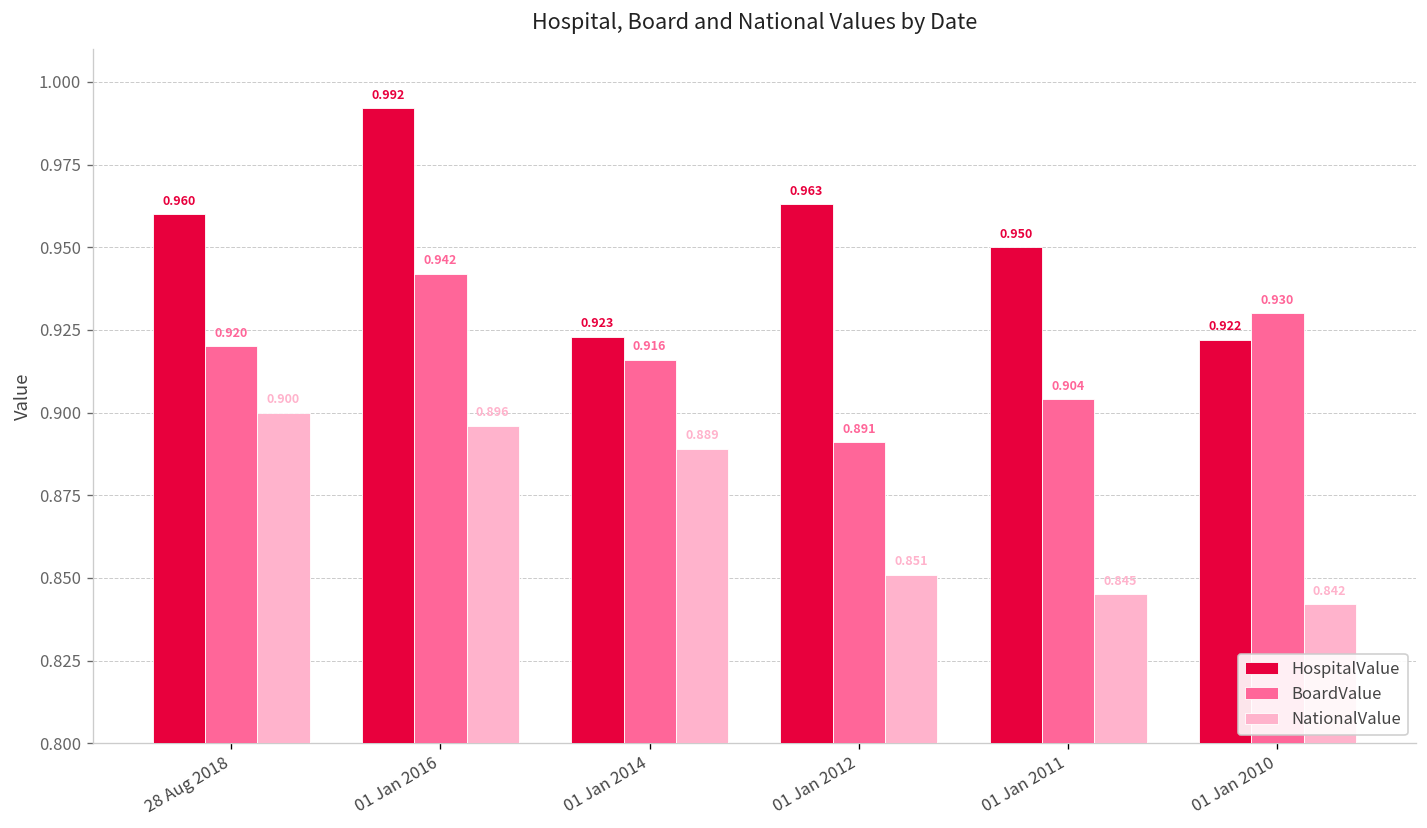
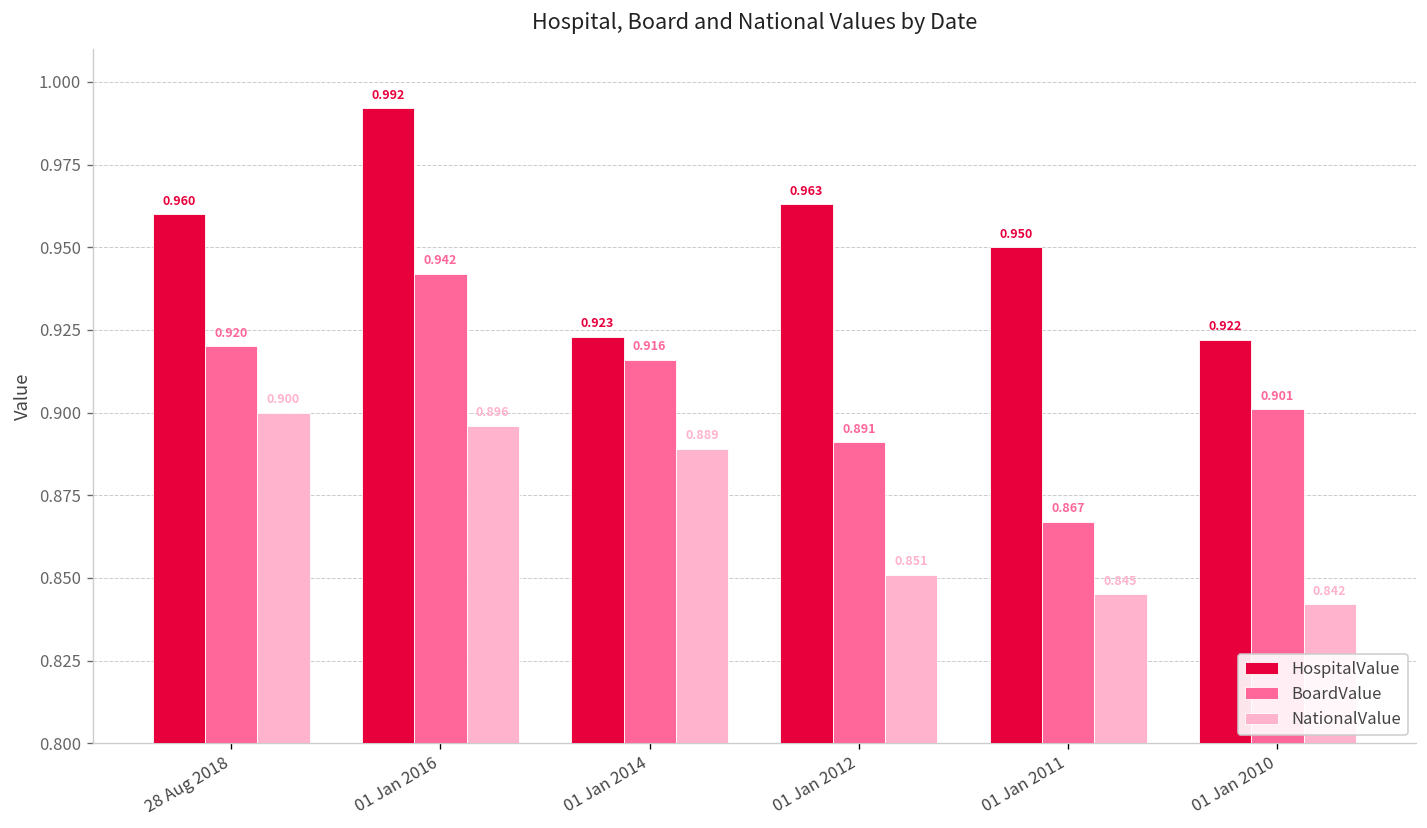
  {
    "HospitalValue": {
      "28 Aug 2018": 0.960,
      "01 Jan 2016": 0.992,
      "01 Jan 2014": 0.923,
      "01 Jan 2012": 0.963,
      "01 Jan 2011": 0.950,
      "01 Jan 2010": 0.922
    },
    "BoardValue": {
      "28 Aug 2018": 0.920,
      "01 Jan 2016": 0.942,
      "01 Jan 2014": 0.916,
      "01 Jan 2012": 0.891,
-     "01 Jan 2011": 0.904,
-     "01 Jan 2010": 0.930
+     "01 Jan 2011": 0.867,
+     "01 Jan 2010": 0.901
    },
    "NationalValue": {
      "28 Aug 2018": 0.900,
      "01 Jan 2016": 0.896,
      "01 Jan 2014": 0.889,
      "01 Jan 2012": 0.851,
      "01 Jan 2011": 0.845,
      "01 Jan 2010": 0.842
    }
  }
